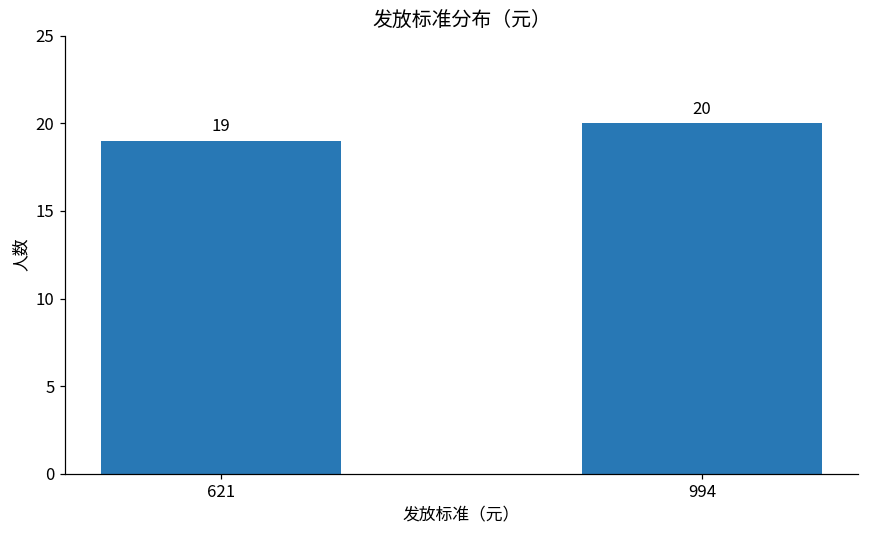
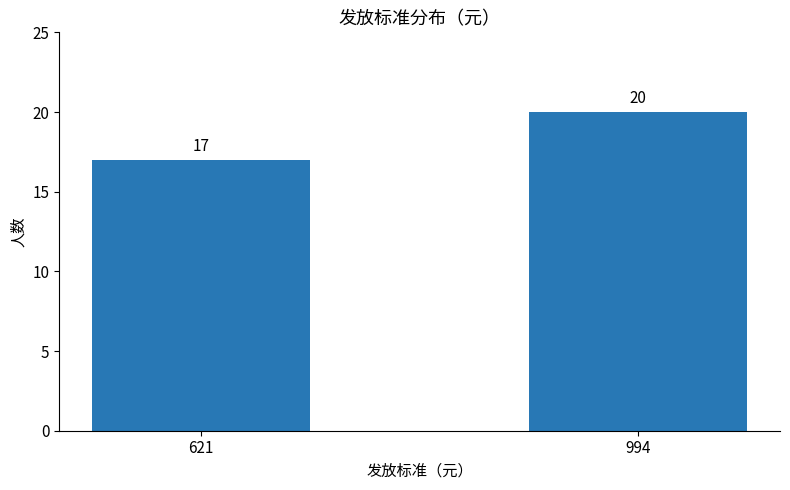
  {
-   "621": 19,
+   "621": 17,
    "994": 20
  }
